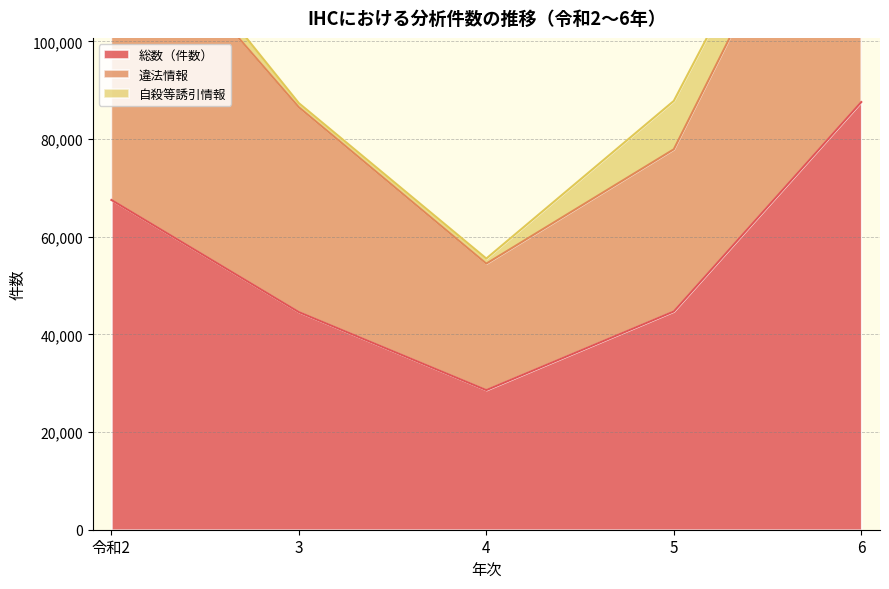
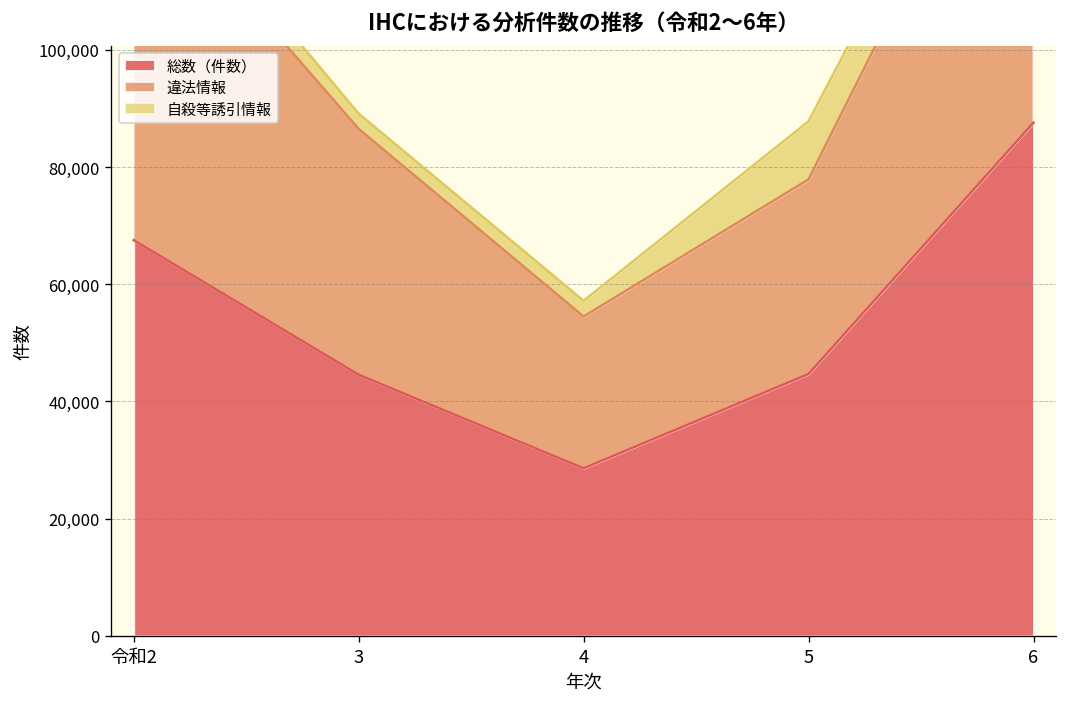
  {
    "自殺等誘引情報": {
-     "3": "1,000",
-     "4": "1,000",
+     "3": "3,000",
+     "4": "3,000",
      "5": "10,000"
    }
  }
